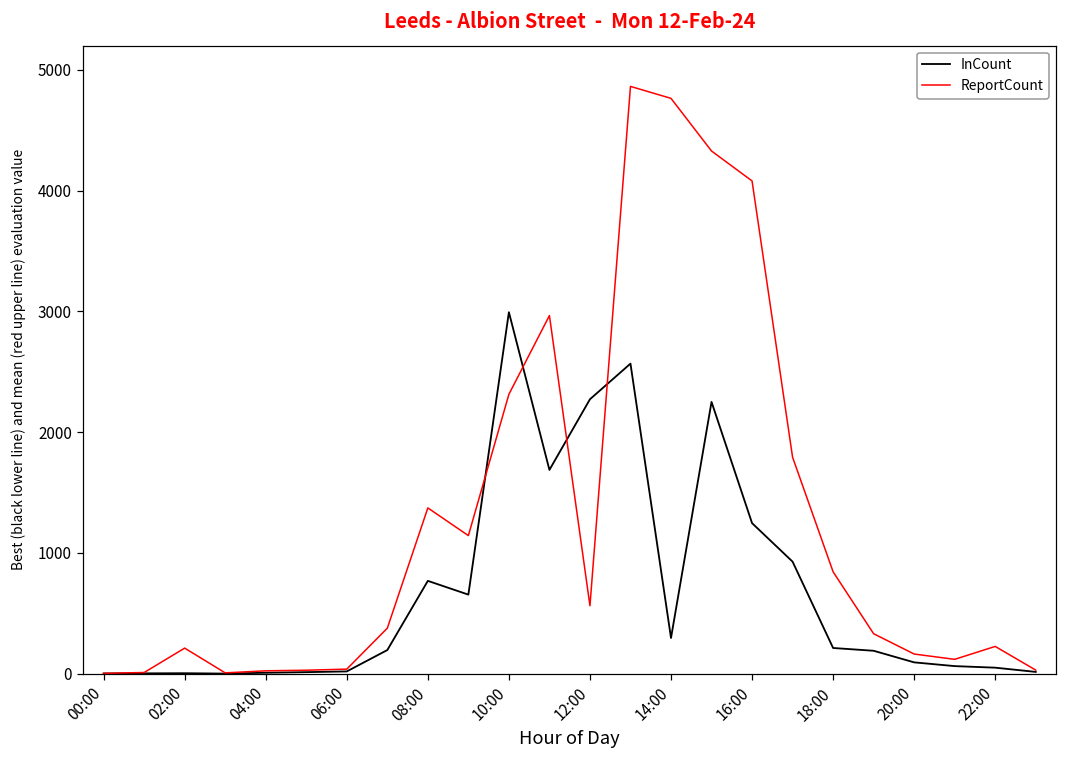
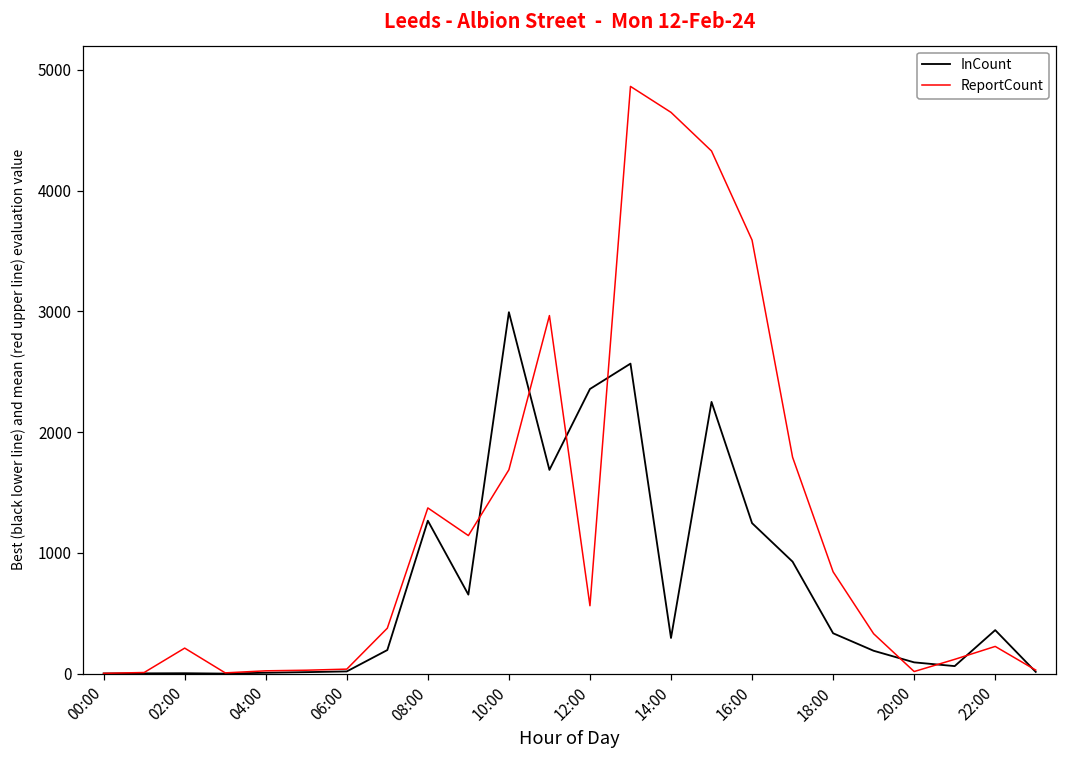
  {
    "InCount": {
      "02:00": 0,
-     "08:00": 770,
+     "08:00": 1270,
      "10:00": 2990,
-     "12:00": 2270,
+     "12:00": 2360,
      "14:00": 300,
      "16:00": 1250,
-     "18:00": 210,
+     "18:00": 340,
      "20:00": 90,
-     "22:00": 50
+     "22:00": 360
    },
    "ReportCount": {
      "02:00": 210,
      "08:00": 1370,
-     "10:00": 2310,
+     "10:00": 1690,
      "12:00": 560,
-     "14:00": 4770,
-     "16:00": 4080,
+     "14:00": 4650,
+     "16:00": 3590,
      "18:00": 840,
-     "20:00": 160,
+     "20:00": 20,
      "22:00": 230
    }
  }
